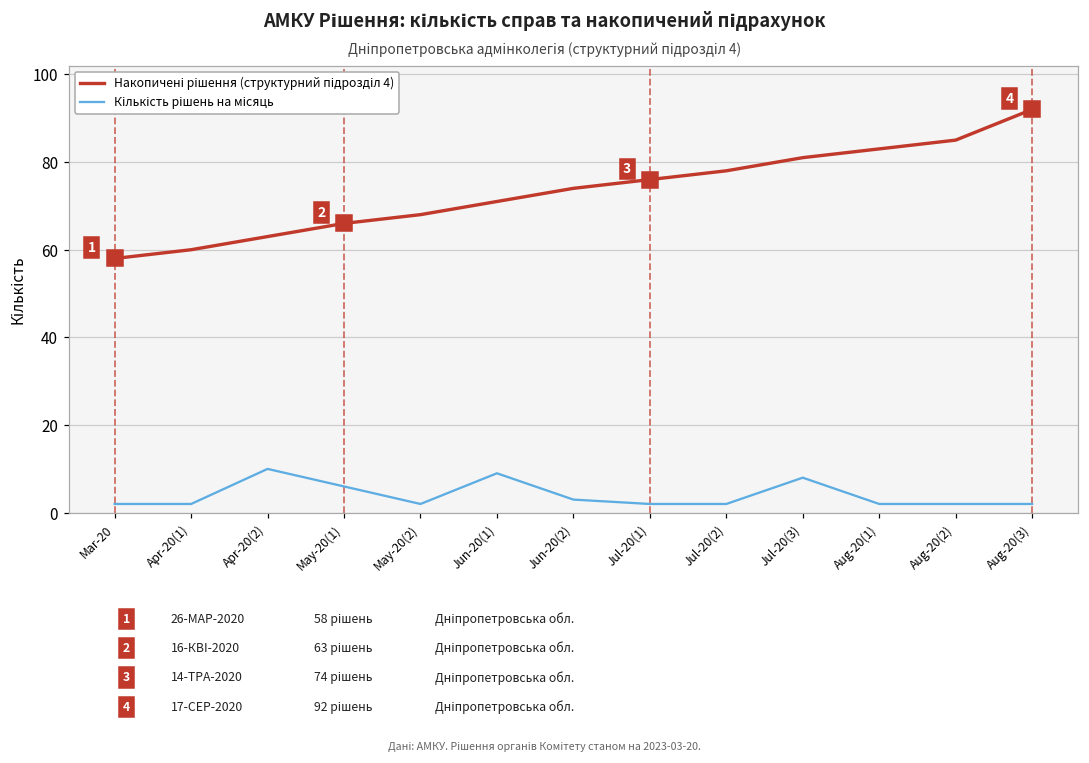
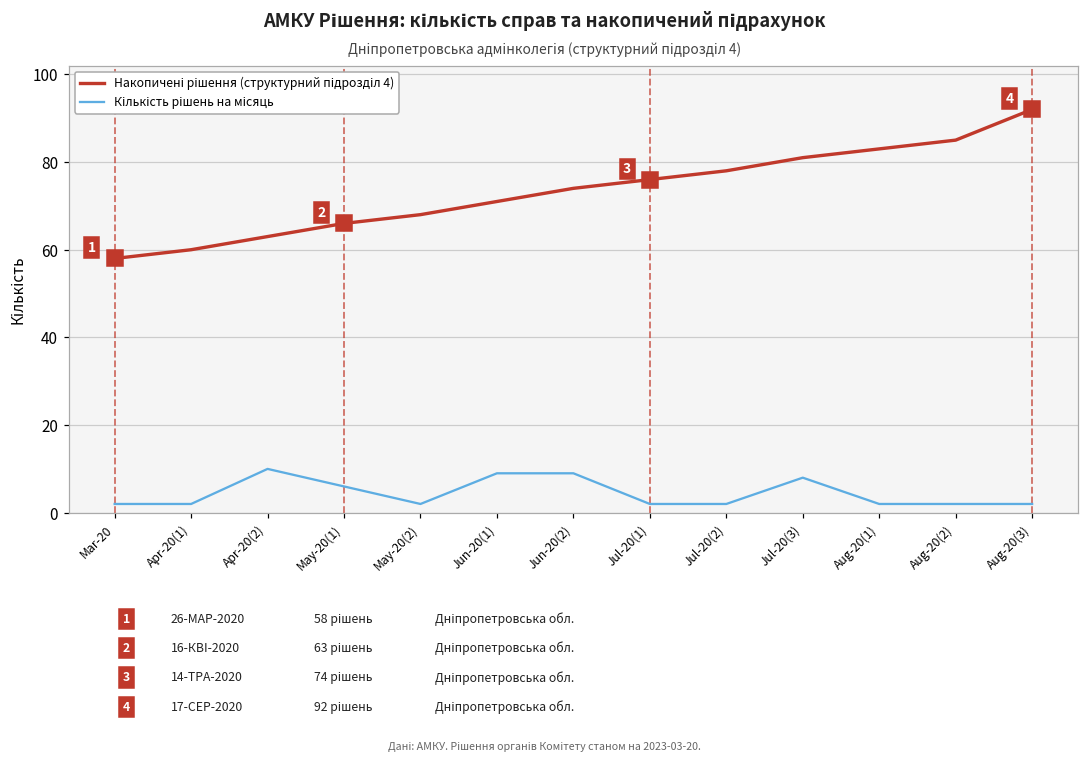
  {
    "Кількість рішень на місяць": {
      "Mar-20": 2,
      "Apr-20(1)": 2,
      "Apr-20(2)": 10,
      "May-20(1)": 6,
      "May-20(2)": 2,
      "Jun-20(1)": 9,
-     "Jun-20(2)": 3,
+     "Jun-20(2)": 9,
      "Jul-20(1)": 2,
      "Jul-20(2)": 2,
      "Jul-20(3)": 8,
      "Aug-20(1)": 2,
      "Aug-20(2)": 2,
      "Aug-20(3)": 2
    }
  }
